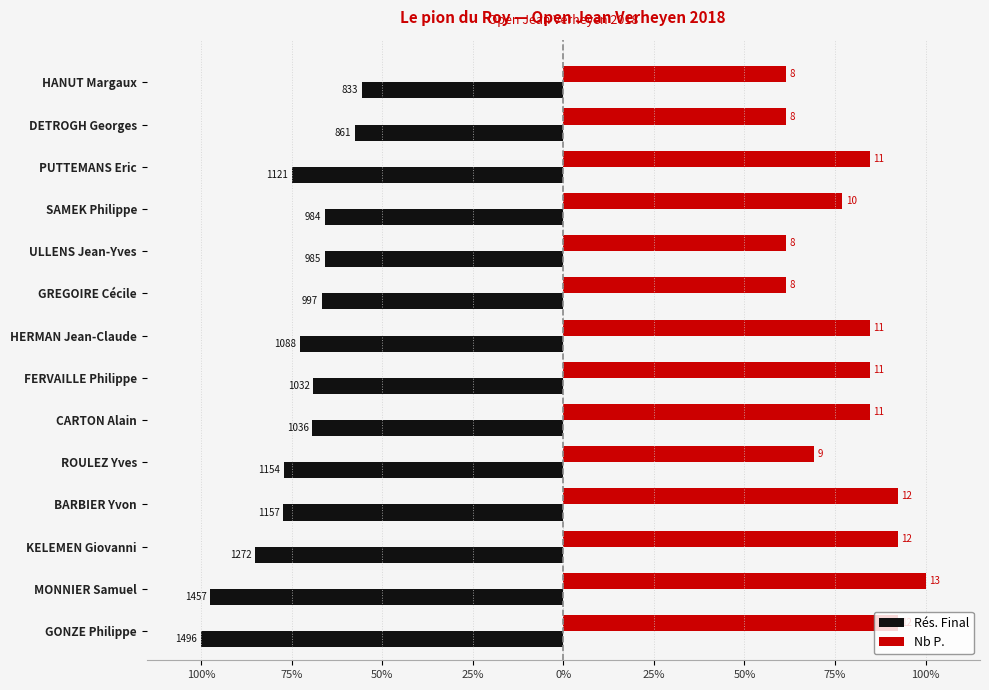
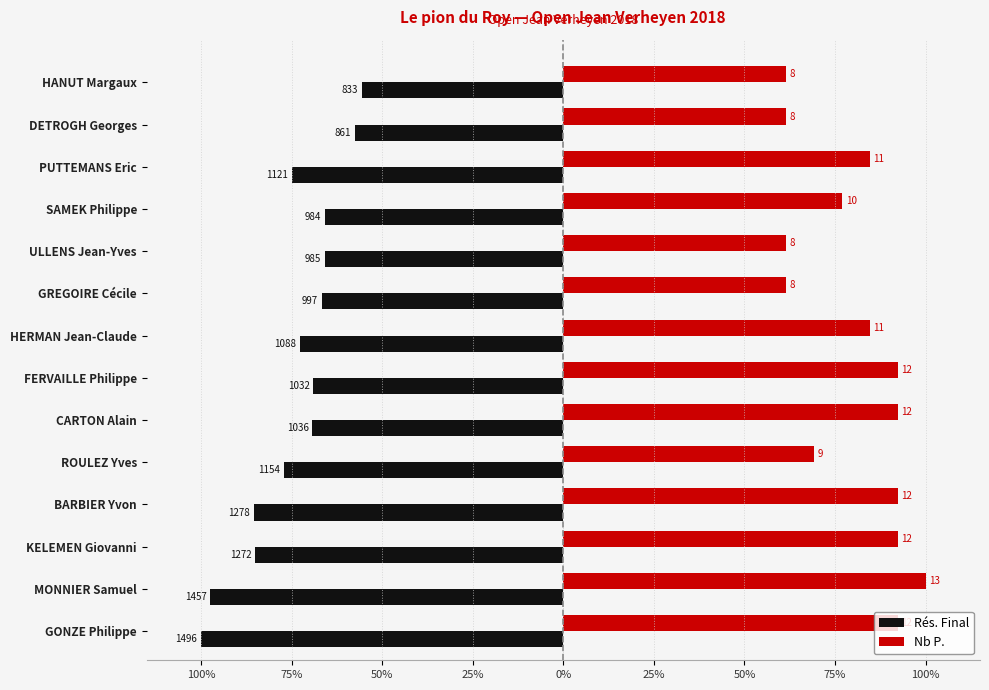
  {
    "Rés. Final": {
-     "BARBIER Yvon": 1157
+     "BARBIER Yvon": 1278
    },
    "Nb P.": {
-     "FERVAILLE Philippe": 11,
-     "CARTON Alain": 11
+     "FERVAILLE Philippe": 12,
+     "CARTON Alain": 12
    }
  }
